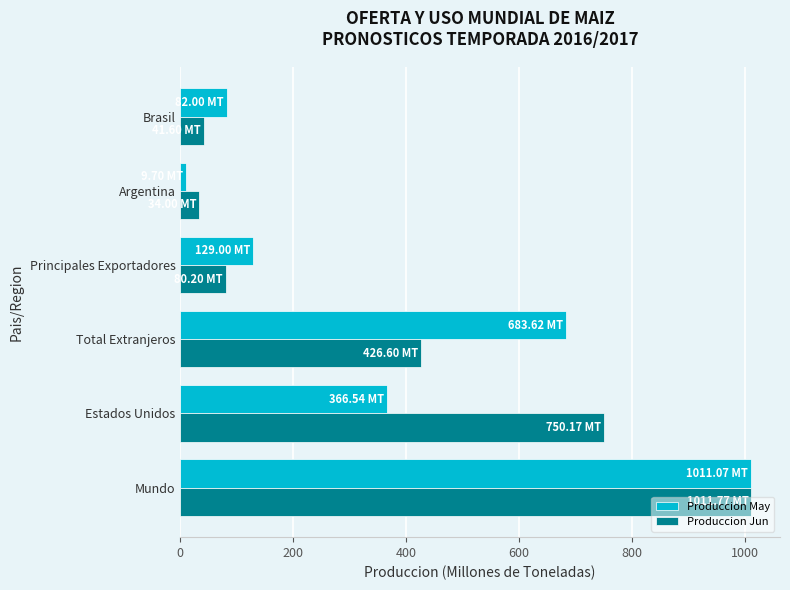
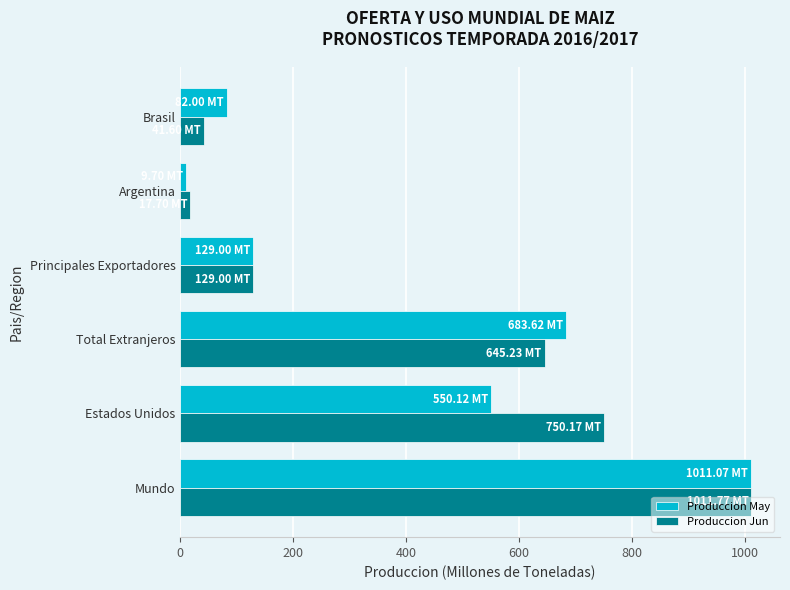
  {
    "Produccion May": {
      "Brasil": 82.00,
      "Principales Exportadores": 129.00,
      "Total Extranjeros": 683.62,
-     "Estados Unidos": 366.54,
+     "Estados Unidos": 550.12,
      "Mundo": 1011.07
    },
    "Produccion Jun": {
-     "Argentina": 30,
-     "Principales Exportadores": 80.20,
-     "Total Extranjeros": 426.60,
+     "Argentina": 20,
+     "Principales Exportadores": 129.00,
+     "Total Extranjeros": 645.23,
      "Estados Unidos": 750.17
    }
  }
